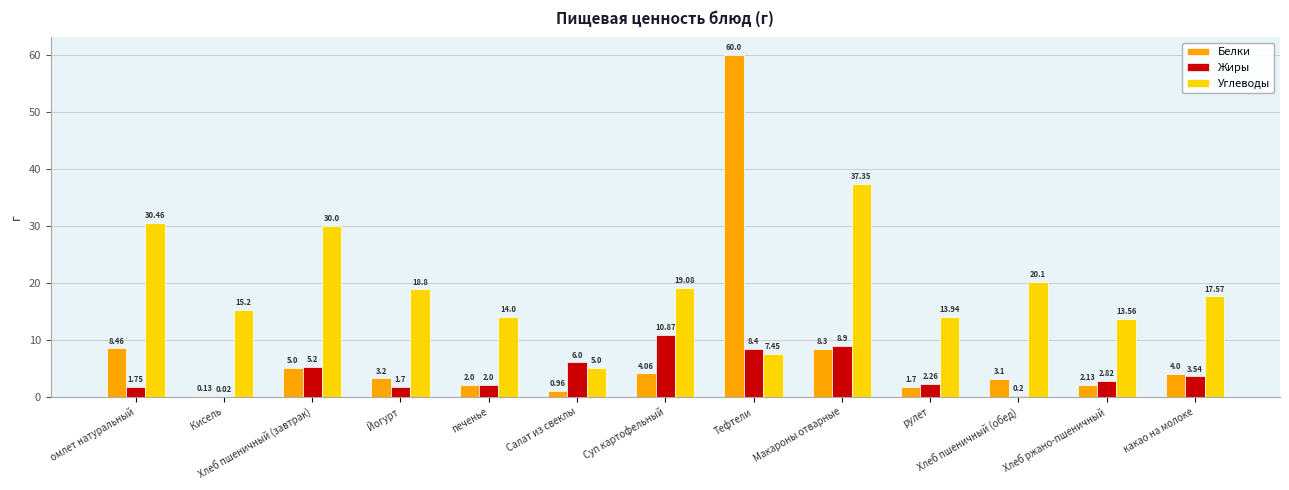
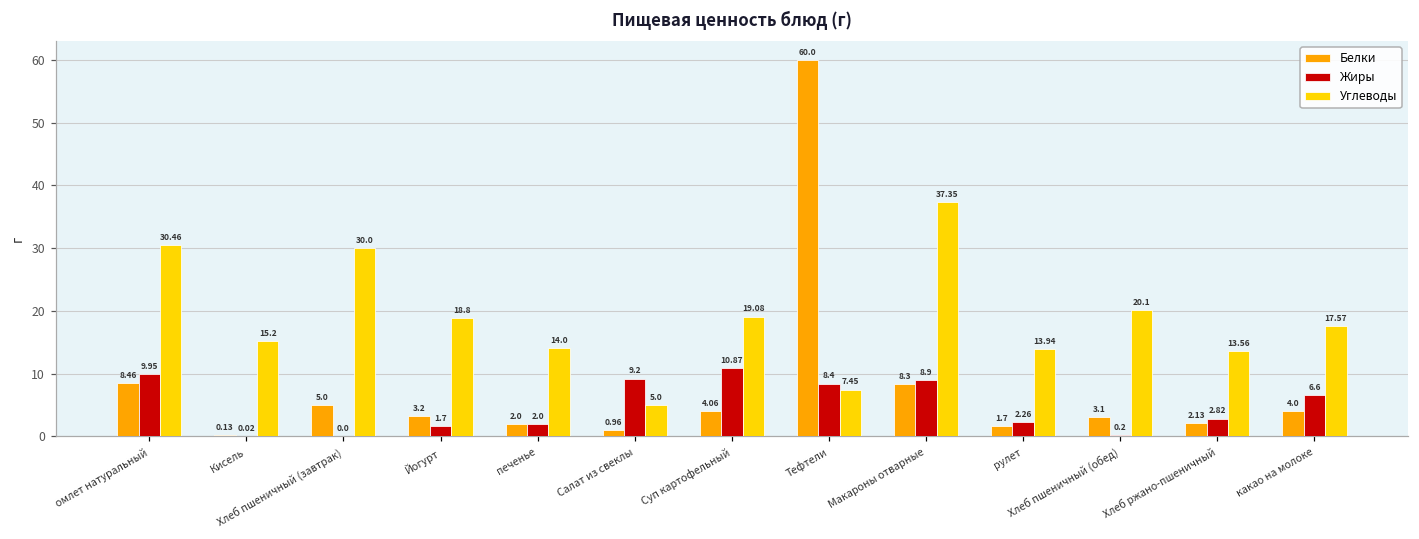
  {
    "Жиры": {
-     "омлет натуральный": 1.75,
+     "омлет натуральный": 9.95,
      "Кисель": 0.02,
-     "Хлеб пшеничный (завтрак)": 5.2,
+     "Хлеб пшеничный (завтрак)": 0.0,
      "Йогурт": 1.7,
      "печенье": 2.0,
-     "Салат из свеклы": 6.0,
+     "Салат из свеклы": 9.2,
      "Суп картофельный": 10.87,
      "Тефтели": 8.4,
      "Макароны отварные": 8.9,
      "рулет": 2.26,
      "Хлеб пшеничный (обед)": 0.2,
      "Хлеб ржано-пшеничный": 2.82,
-     "какао на молоке": 3.54
+     "какао на молоке": 6.6
    }
  }
